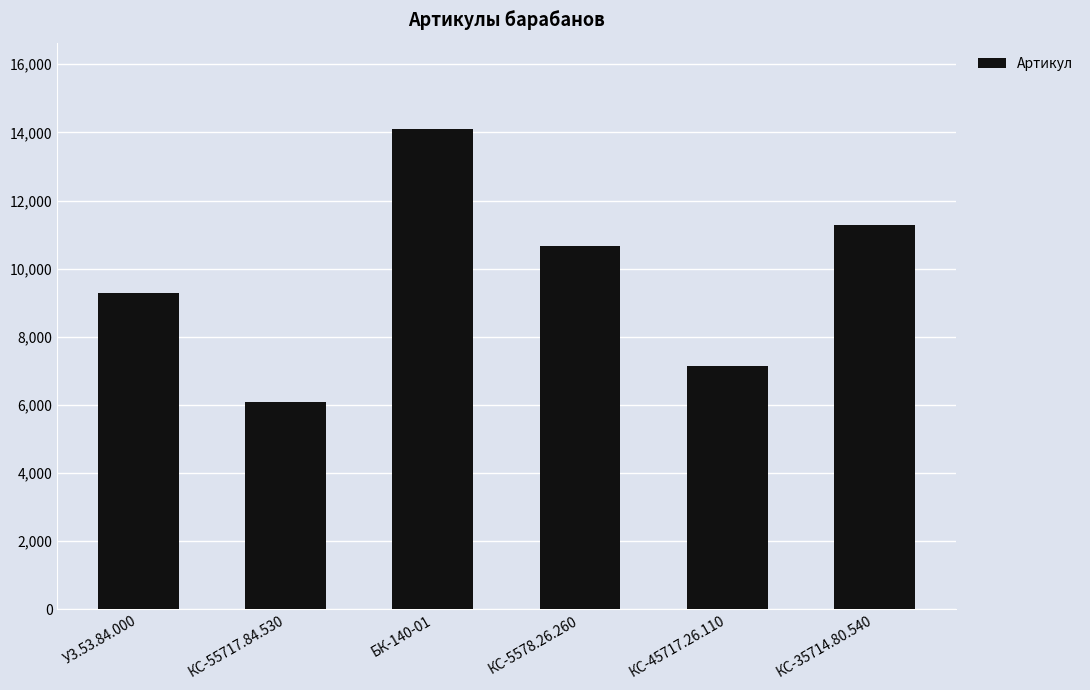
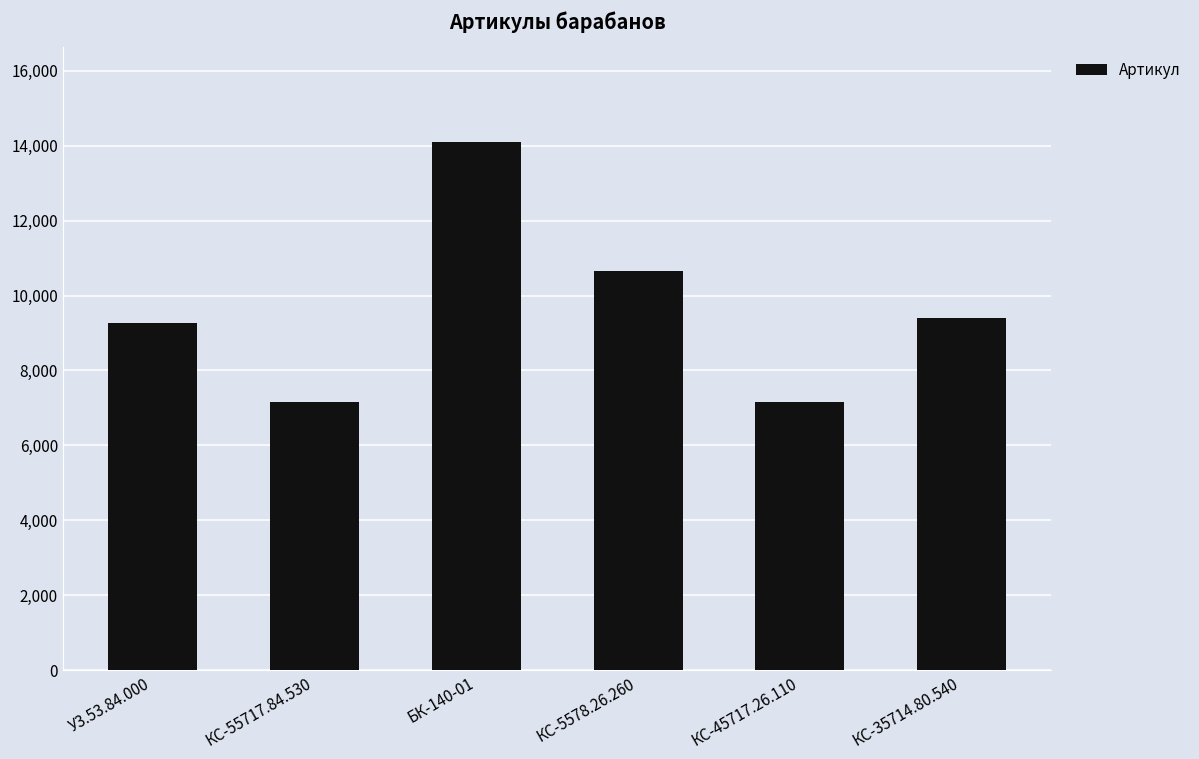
  {
    "У3.53.84.000": "9,300",
-   "КС-55717.84.530": "6,100",
+   "КС-55717.84.530": "7,200",
    "БК-140-01": "14,100",
    "КС-5578.26.260": "10,700",
    "КС-45717.26.110": "7,200",
-   "КС-35714.80.540": "11,300"
+   "КС-35714.80.540": "9,400"
  }
